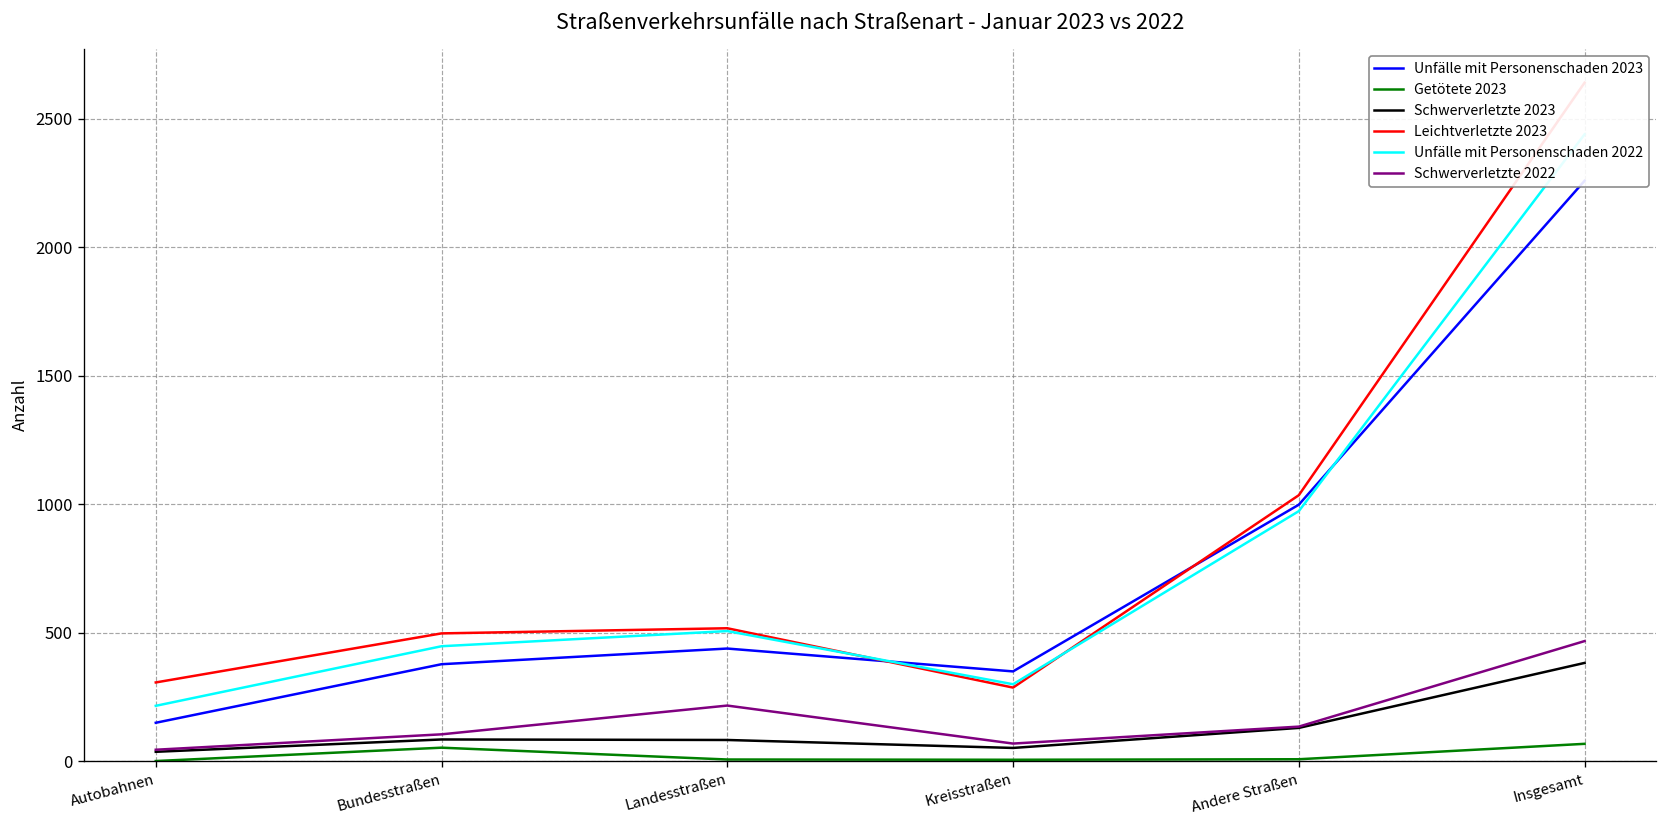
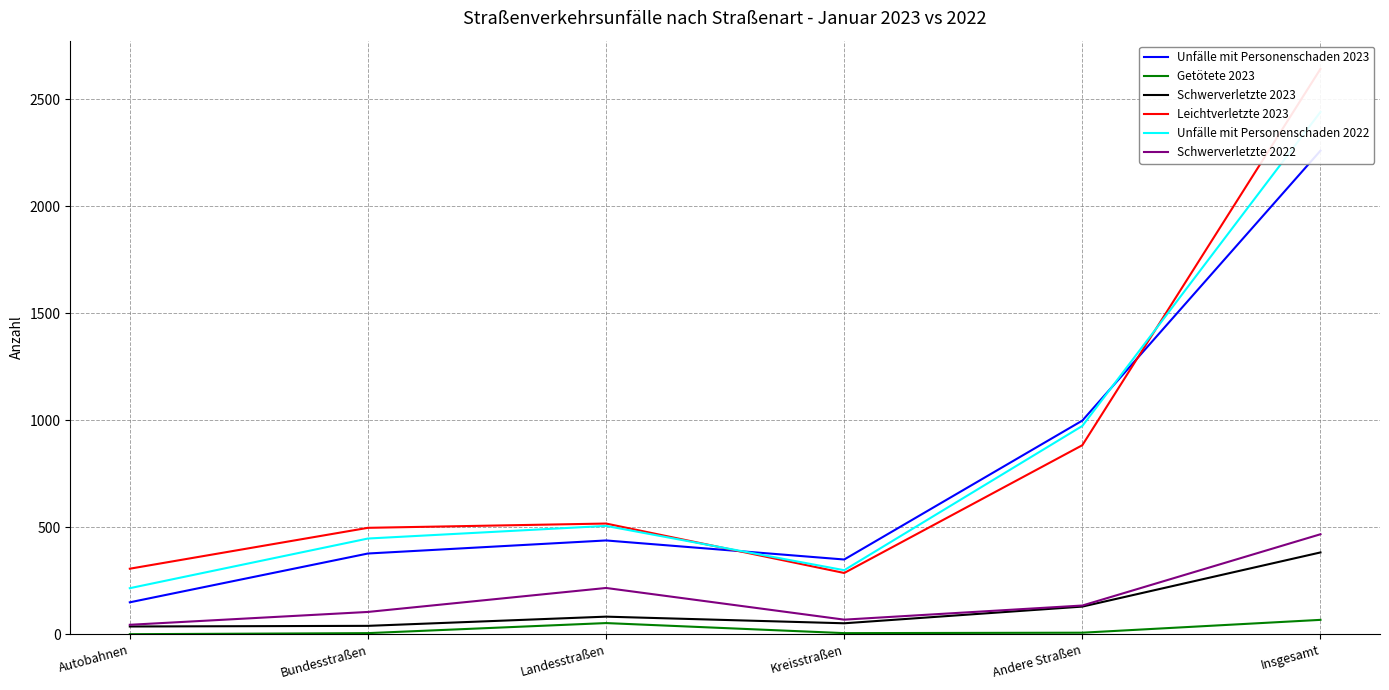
  {
    "Unfälle mit Personenschaden 2023": {
      "Autobahnen": 150,
      "Bundesstraßen": 380,
      "Landesstraßen": 440,
      "Kreisstraßen": 350,
      "Andere Straßen": 1000
    },
    "Getötete 2023": {
      "Autobahnen": 0,
-     "Bundesstraßen": 50,
-     "Landesstraßen": 10,
+     "Bundesstraßen": 10,
+     "Landesstraßen": 50,
      "Kreisstraßen": 10,
      "Andere Straßen": 10,
      "Insgesamt": 70
    },
    "Schwerverletzte 2023": {
-     "Bundesstraßen": 80,
+     "Bundesstraßen": 40,
      "Landesstraßen": 80,
      "Kreisstraßen": 50,
      "Insgesamt": 380
    },
    "Leichtverletzte 2023": {
      "Autobahnen": 310,
      "Bundesstraßen": 500,
      "Kreisstraßen": 290,
-     "Andere Straßen": 1040
+     "Andere Straßen": 880
    },
    "Unfälle mit Personenschaden 2022": {
      "Autobahnen": 220,
      "Bundesstraßen": 450,
      "Kreisstraßen": 300,
      "Andere Straßen": 970
    },
    "Schwerverletzte 2022": {
      "Bundesstraßen": 100,
      "Landesstraßen": 220,
      "Kreisstraßen": 70,
      "Insgesamt": 470
    }
  }
